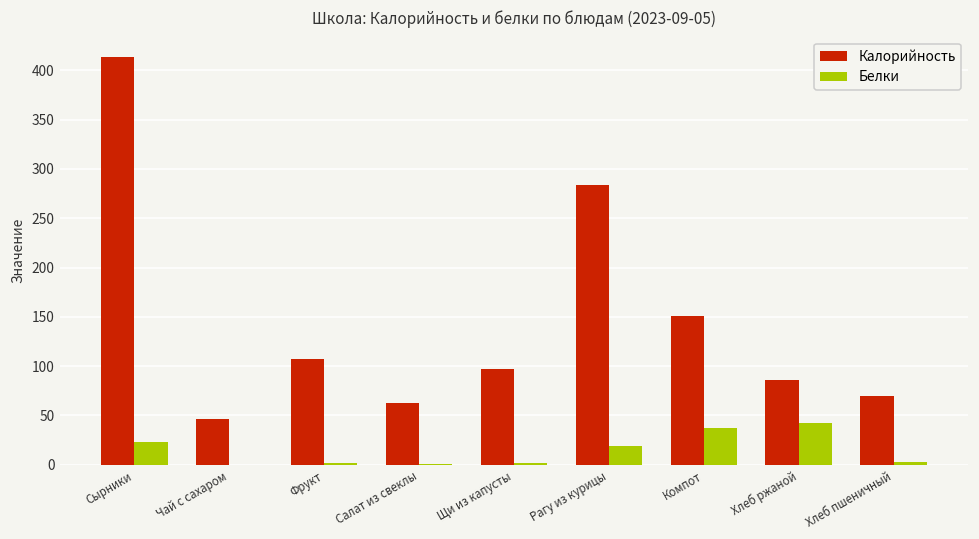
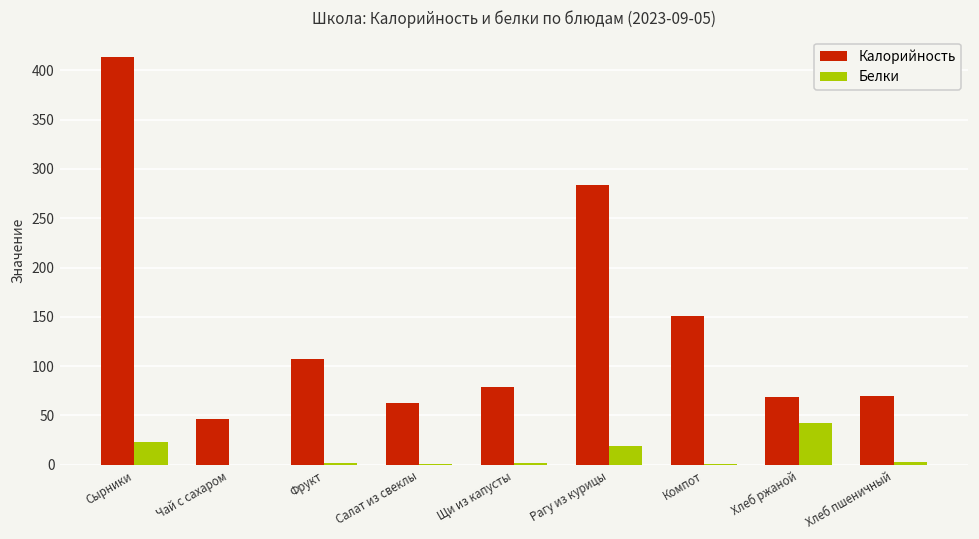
  {
    "Калорийность": {
      "Сырники": 410,
      "Чай с сахаром": 50,
      "Фрукт": 110,
      "Салат из свеклы": 60,
-     "Щи из капусты": 100,
+     "Щи из капусты": 80,
      "Рагу из курицы": 280,
      "Компот": 150,
-     "Хлеб ржаной": 90,
+     "Хлеб ржаной": 70,
      "Хлеб пшеничный": 70
    },
    "Белки": {
      "Сырники": 20,
      "Рагу из курицы": 20,
-     "Компот": 40,
+     "Компот": 0,
      "Хлеб ржаной": 40
    }
  }
